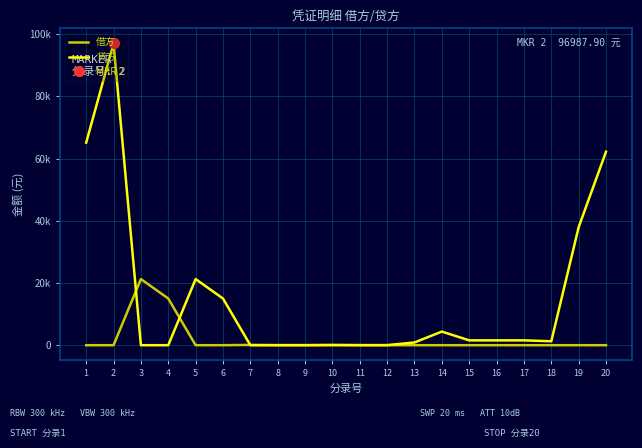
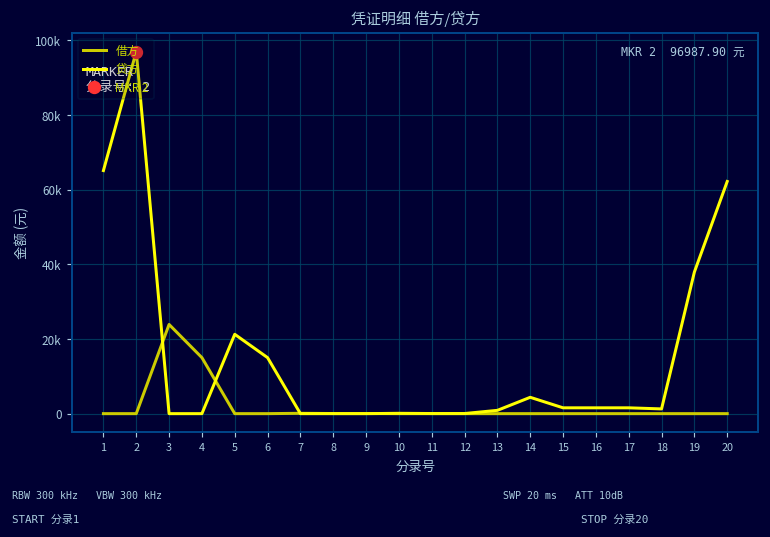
  {
    "借方": {
      "1": 0,
      "2": 0,
-     "3": 21000,
+     "3": 24000,
      "4": 15000,
      "5": 0,
      "6": 0,
      "13": 0,
      "14": 0,
      "15": 0,
      "16": 0,
      "17": 0,
      "18": 0,
      "19": 0,
      "20": 0
    },
    "贷方": {
      "1": 65000,
      "3": 0,
      "4": 0,
      "5": 21000,
      "6": 15000,
      "13": 1000,
      "14": 4000,
      "15": 2000,
      "16": 2000,
      "17": 2000,
      "18": 1000,
      "19": 38000,
      "20": 62000
    }
  }
